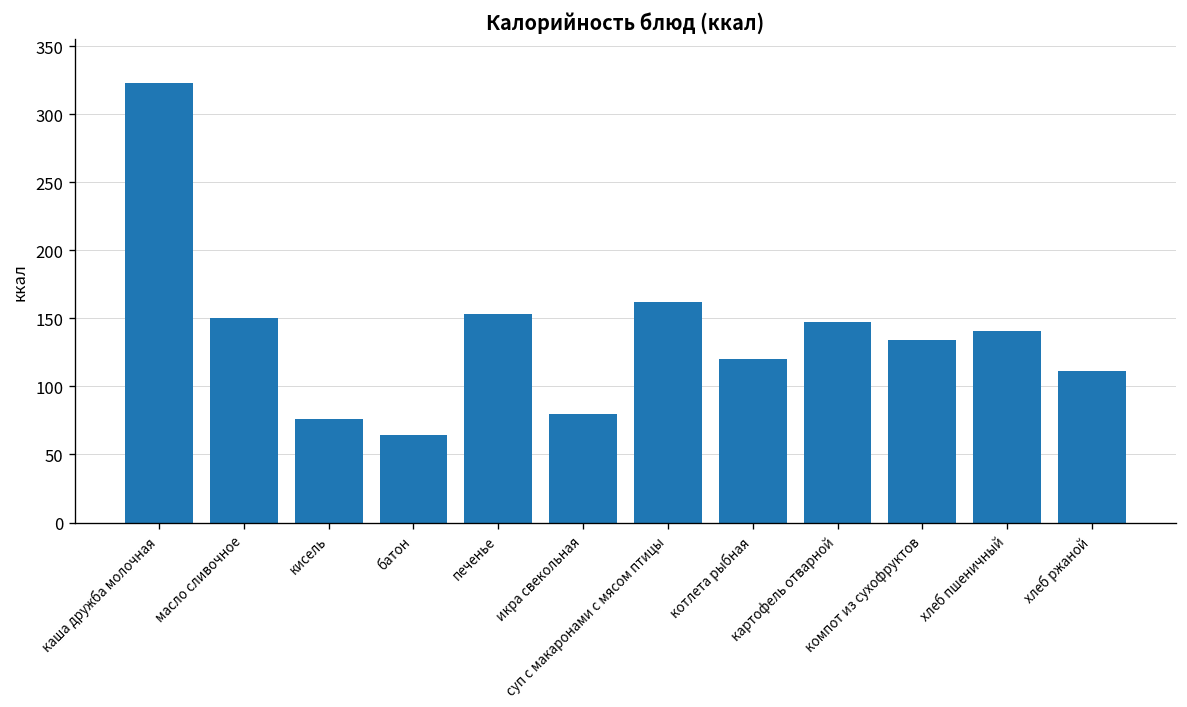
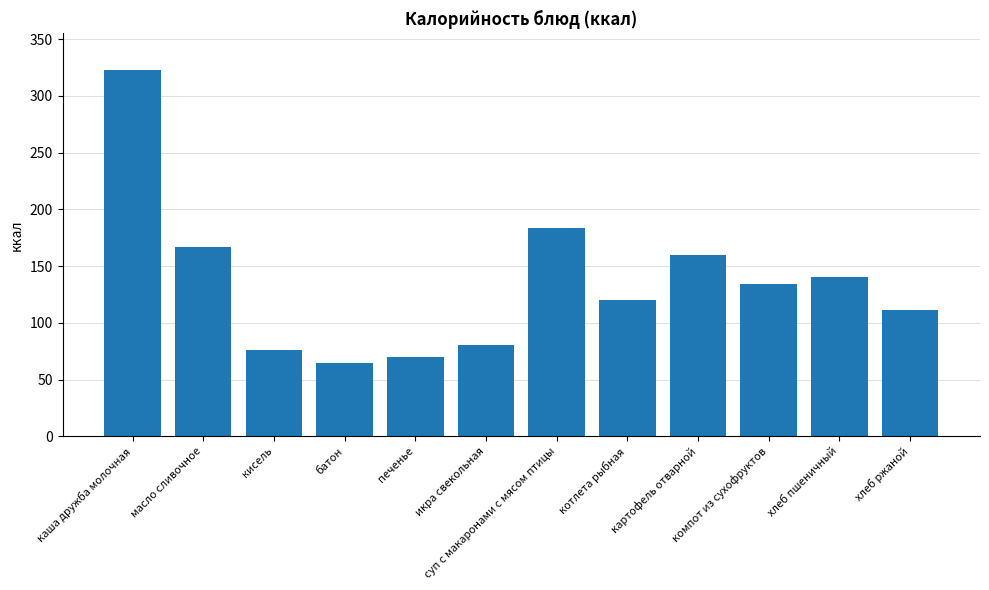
  {
    "каша дружба молочная": 323,
-   "масло сливочное": 150,
+   "масло сливочное": 167,
    "кисель": 76,
    "батон": 64,
-   "печенье": 153,
+   "печенье": 70,
    "икра свекольная": 80,
-   "суп с макаронами с мясом птицы": 162,
+   "суп с макаронами с мясом птицы": 183,
    "котлета рыбная": 120,
-   "картофель отварной": 147,
+   "картофель отварной": 160,
    "компот из сухофруктов": 134,
    "хлеб пшеничный": 140,
    "хлеб ржаной": 111
  }
